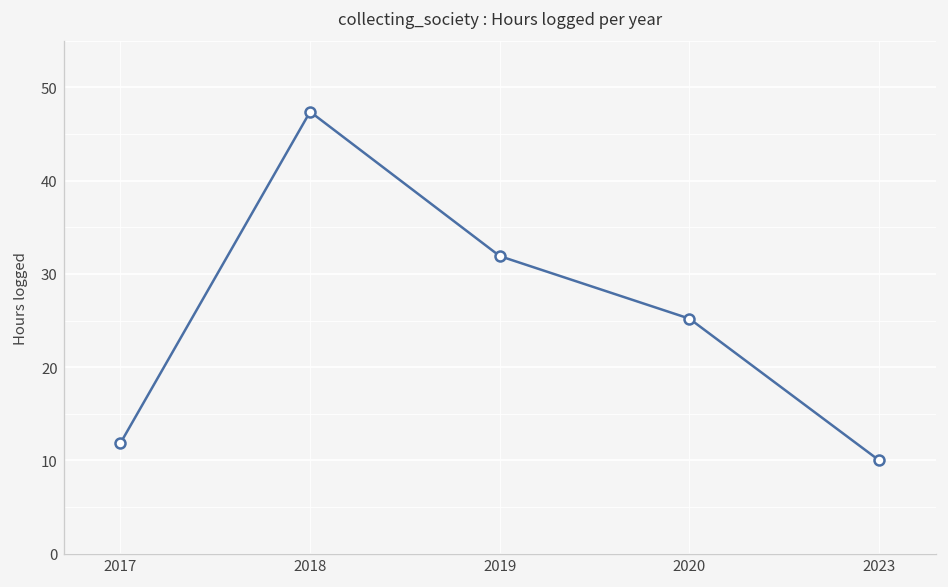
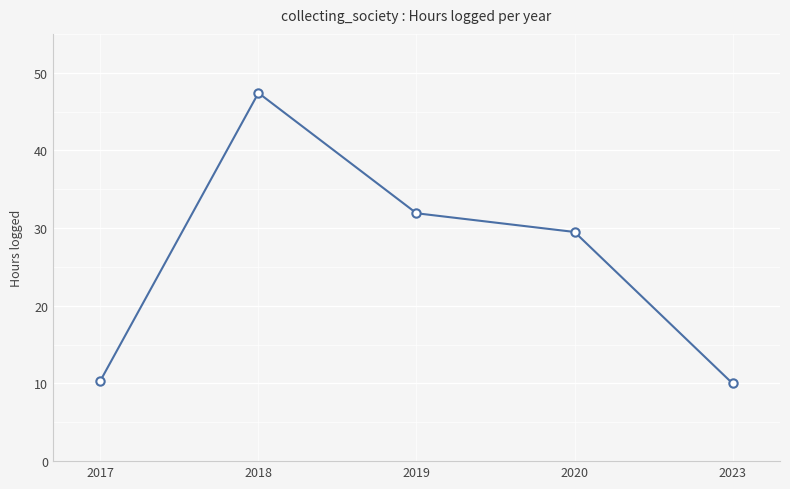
  {
-   "2017": 12,
+   "2017": 10,
    "2018": 47,
    "2019": 32,
-   "2020": 25,
+   "2020": 30,
    "2023": 10
  }
